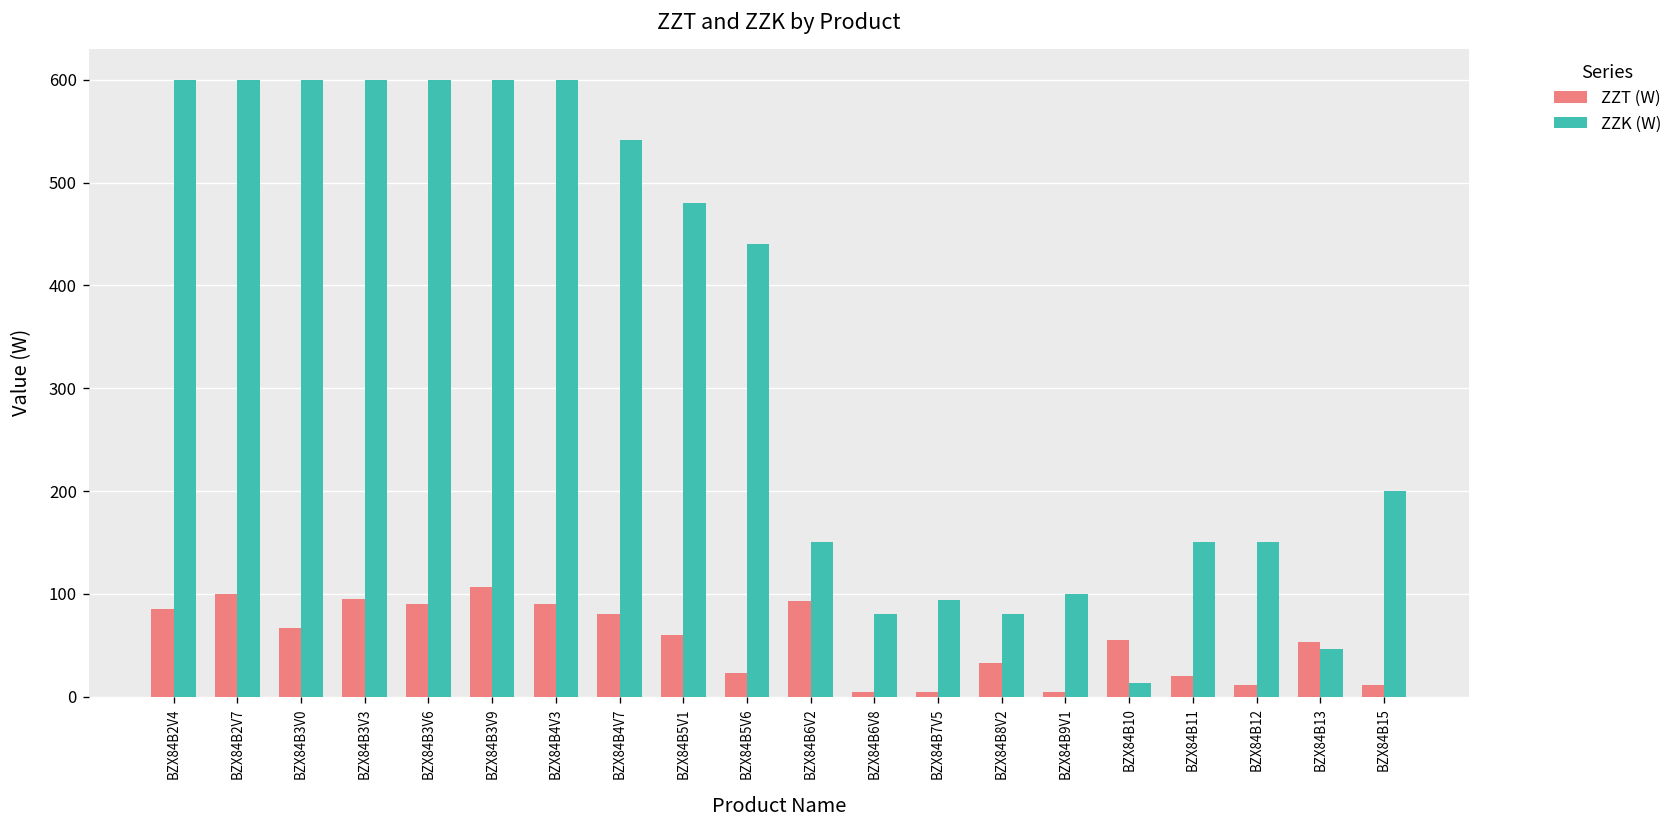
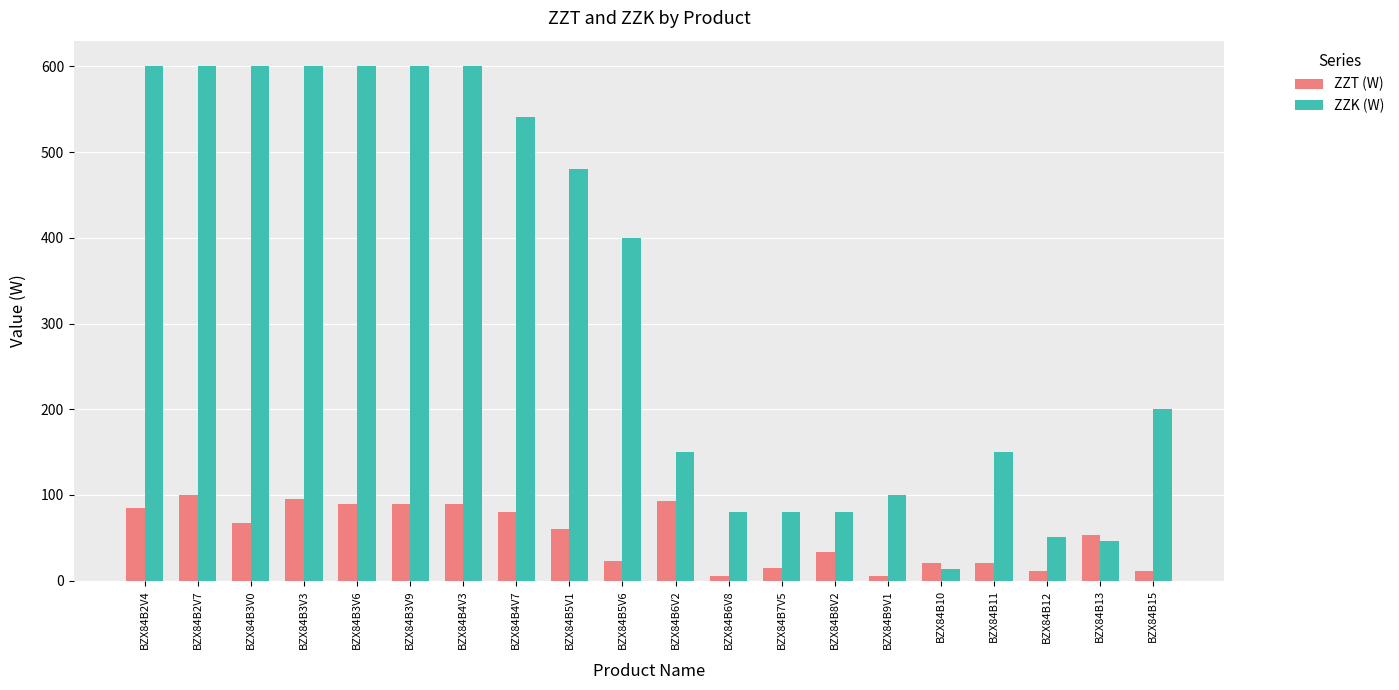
  {
    "ZZT (W)": {
      "BZX84B2V4": 90,
      "BZX84B2V7": 100,
      "BZX84B3V0": 70,
      "BZX84B3V3": 100,
      "BZX84B3V6": 90,
-     "BZX84B3V9": 110,
+     "BZX84B3V9": 90,
      "BZX84B4V3": 90,
      "BZX84B4V7": 80,
      "BZX84B5V1": 60,
      "BZX84B5V6": 20,
      "BZX84B6V2": 90,
      "BZX84B6V8": 10,
-     "BZX84B7V5": 10,
+     "BZX84B7V5": 20,
      "BZX84B8V2": 30,
      "BZX84B9V1": 10,
-     "BZX84B10": 60,
+     "BZX84B10": 20,
      "BZX84B11": 20,
      "BZX84B12": 10,
      "BZX84B13": 50,
      "BZX84B15": 10
    },
    "ZZK (W)": {
      "BZX84B2V4": 600,
      "BZX84B2V7": 600,
      "BZX84B3V0": 600,
      "BZX84B3V3": 600,
      "BZX84B3V6": 600,
      "BZX84B3V9": 600,
      "BZX84B4V3": 600,
      "BZX84B4V7": 540,
      "BZX84B5V1": 480,
-     "BZX84B5V6": 440,
+     "BZX84B5V6": 400,
      "BZX84B6V2": 150,
      "BZX84B6V8": 80,
-     "BZX84B7V5": 90,
+     "BZX84B7V5": 80,
      "BZX84B8V2": 80,
      "BZX84B9V1": 100,
      "BZX84B10": 10,
      "BZX84B11": 150,
-     "BZX84B12": 150,
+     "BZX84B12": 50,
      "BZX84B13": 50,
      "BZX84B15": 200
    }
  }
